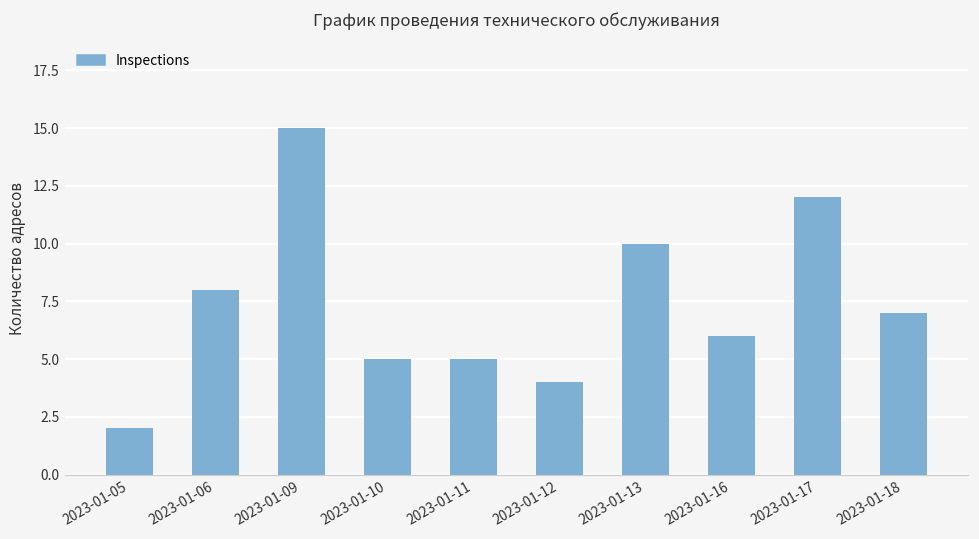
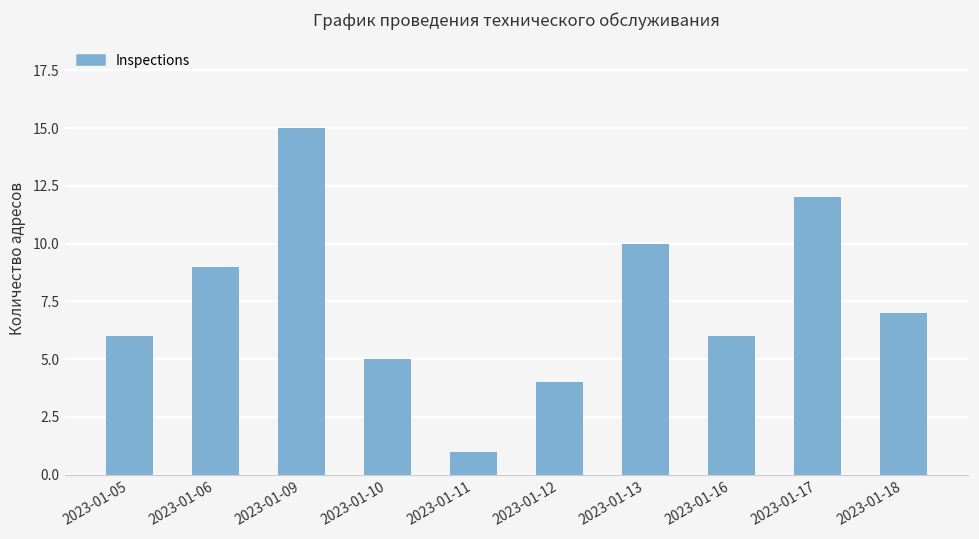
  {
-   "2023-01-05": 2,
-   "2023-01-06": 8,
+   "2023-01-05": 6,
+   "2023-01-06": 9,
    "2023-01-09": 15,
    "2023-01-10": 5,
-   "2023-01-11": 5,
+   "2023-01-11": 1,
    "2023-01-12": 4,
    "2023-01-13": 10,
    "2023-01-16": 6,
    "2023-01-17": 12,
    "2023-01-18": 7
  }
